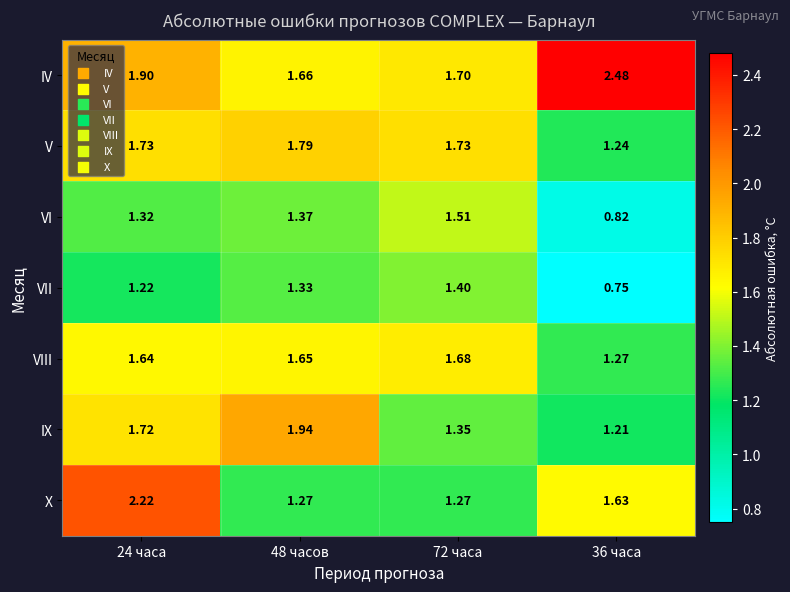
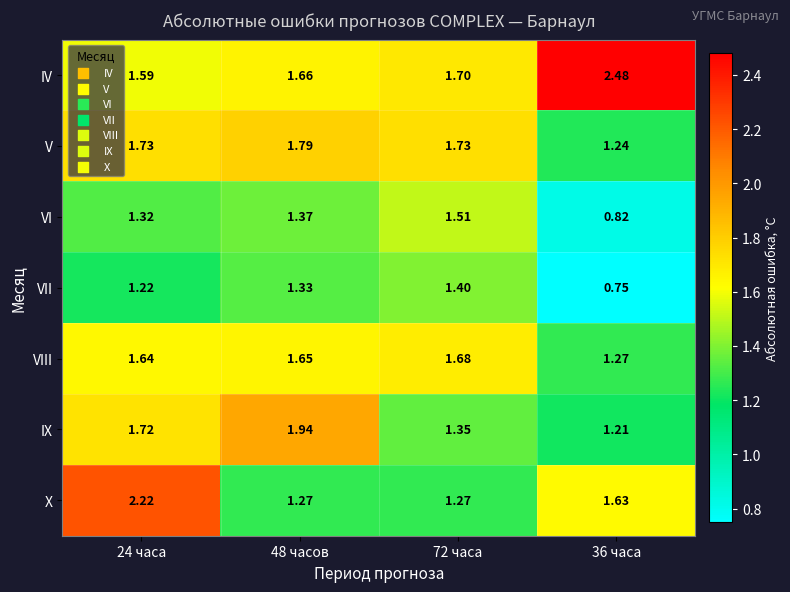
  {
    "IV": {
-     "24 часа": 1.90,
+     "24 часа": 1.59,
      "48 часов": 1.66,
      "72 часа": 1.70,
      "36 часа": 2.48
    },
    "V": {
      "24 часа": 1.73,
      "48 часов": 1.79,
      "72 часа": 1.73,
      "36 часа": 1.24
    },
    "VI": {
      "24 часа": 1.32,
      "48 часов": 1.37,
      "72 часа": 1.51,
      "36 часа": 0.82
    },
    "VII": {
      "24 часа": 1.22,
      "48 часов": 1.33,
      "72 часа": 1.40,
      "36 часа": 0.75
    },
    "VIII": {
      "24 часа": 1.64,
      "48 часов": 1.65,
      "72 часа": 1.68,
      "36 часа": 1.27
    },
    "IX": {
      "24 часа": 1.72,
      "48 часов": 1.94,
      "72 часа": 1.35,
      "36 часа": 1.21
    },
    "X": {
      "24 часа": 2.22,
      "48 часов": 1.27,
      "72 часа": 1.27,
      "36 часа": 1.63
    }
  }
